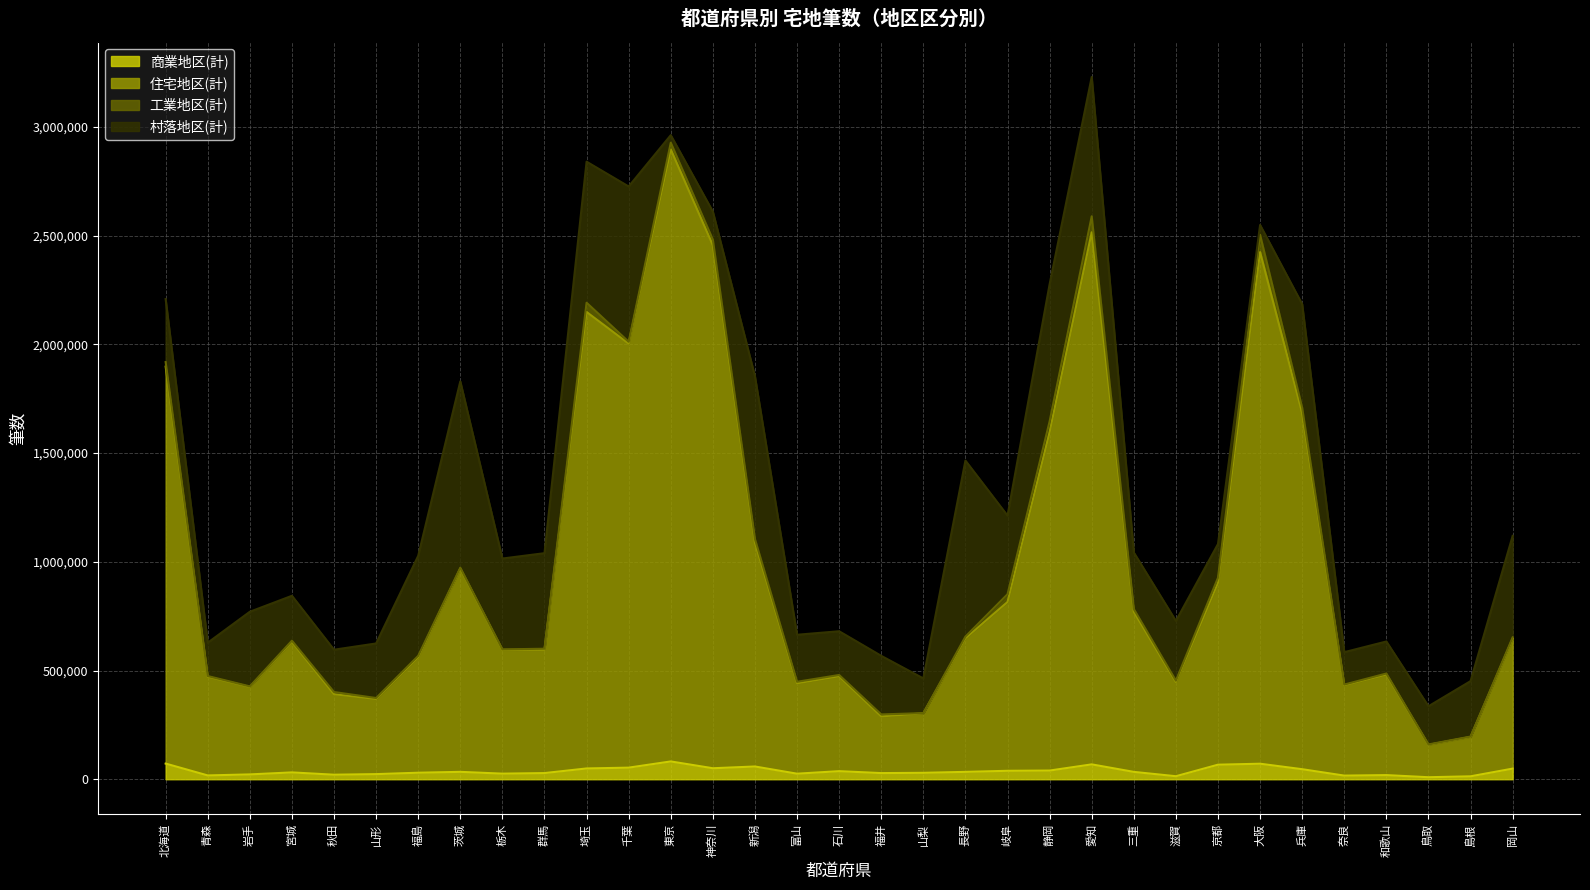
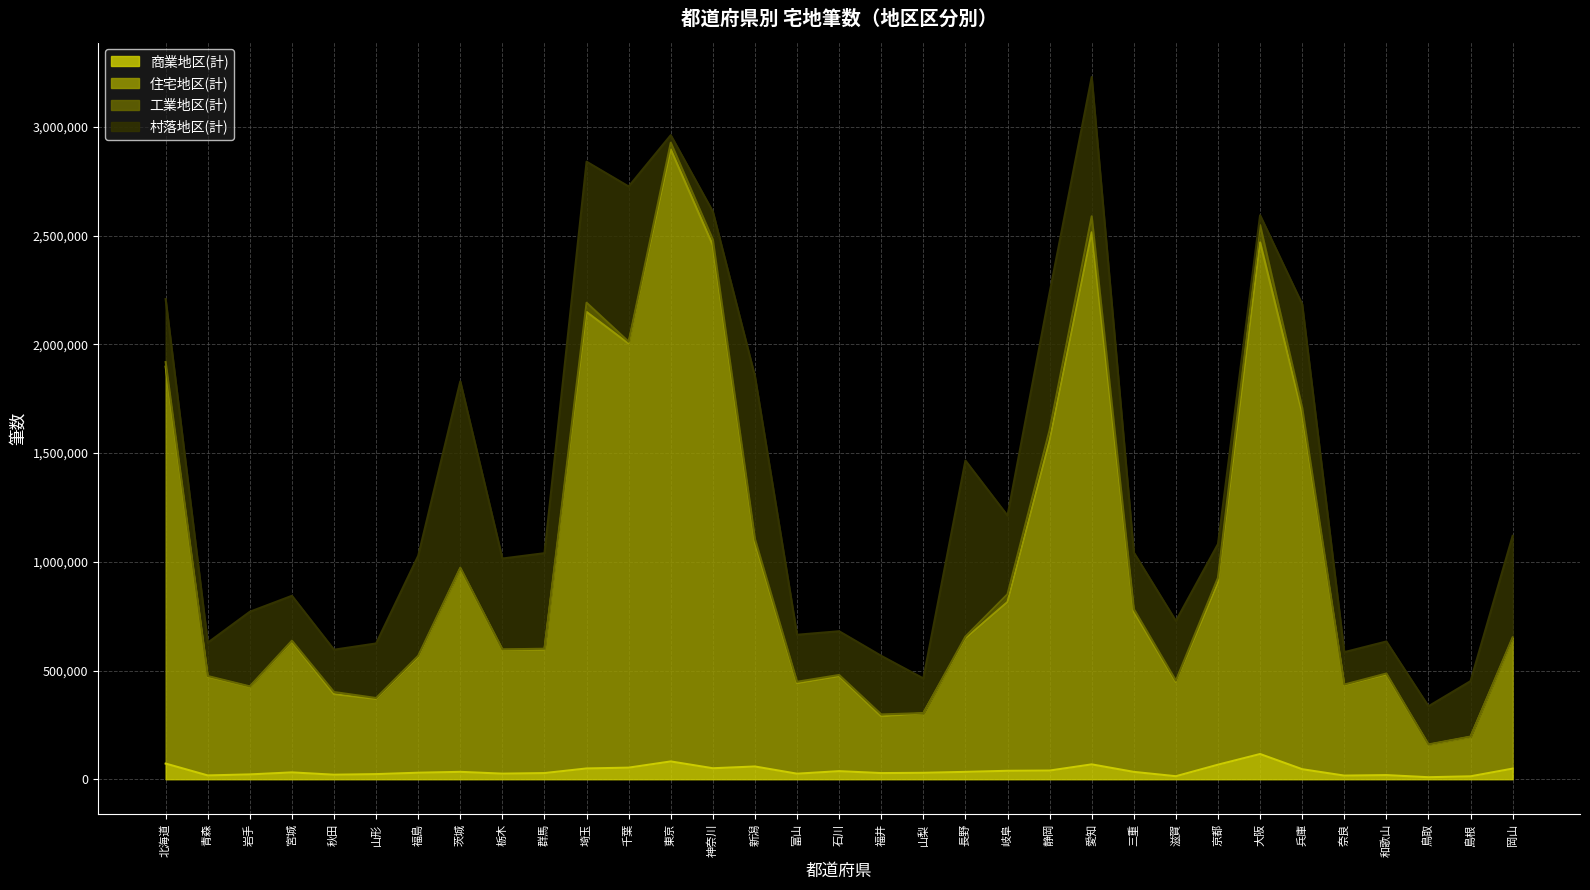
  {
    "商業地区(計)": {
      "北海道": "70,000",
      "青森": "20,000",
      "岩手": "20,000",
      "宮城": "30,000",
      "秋田": "20,000",
      "山形": "20,000",
      "福島": "30,000",
      "茨城": "30,000",
      "栃木": "30,000",
      "群馬": "30,000",
      "埼玉": "50,000",
      "千葉": "50,000",
      "東京": "80,000",
      "神奈川": "50,000",
      "新潟": "60,000",
      "富山": "30,000",
      "石川": "40,000",
      "福井": "30,000",
      "山梨": "30,000",
      "長野": "30,000",
      "岐阜": "40,000",
      "静岡": "40,000",
      "愛知": "70,000",
      "三重": "30,000",
      "滋賀": "10,000",
      "京都": "70,000",
-     "大阪": "70,000",
+     "大阪": "120,000",
      "兵庫": "50,000",
      "奈良": "20,000",
      "和歌山": "20,000",
      "鳥取": "10,000",
      "島根": "10,000",
      "岡山": "50,000"
    },
    "住宅地区(計)": {
      "北海道": "1,830,000",
      "埼玉": "2,100,000",
      "東京": "2,820,000",
      "神奈川": "2,410,000",
      "新潟": "1,030,000",
      "岐阜": "780,000",
-     "静岡": "1,560,000",
+     "静岡": "1,520,000",
      "愛知": "2,450,000",
      "三重": "740,000",
      "京都": "840,000",
      "大阪": "2,350,000",
      "兵庫": "1,640,000"
    },
    "工業地区(計)": {
      "北海道": "20,000",
      "埼玉": "40,000",
      "東京": "30,000",
      "神奈川": "30,000",
      "新潟": "20,000",
      "岐阜": "40,000",
      "静岡": "50,000",
      "愛知": "70,000",
      "三重": "10,000",
      "京都": "20,000",
      "大阪": "80,000",
      "兵庫": "20,000"
    },
    "村落地区(計)": {
      "北海道": "290,000",
      "青森": "150,000",
      "岩手": "340,000",
      "宮城": "210,000",
      "秋田": "190,000",
      "山形": "250,000",
      "福島": "460,000",
      "茨城": "860,000",
      "栃木": "420,000",
      "群馬": "440,000",
      "埼玉": "650,000",
      "千葉": "710,000",
      "東京": "30,000",
      "神奈川": "130,000",
      "新潟": "750,000",
      "富山": "220,000",
      "石川": "200,000",
      "福井": "270,000",
      "山梨": "160,000",
      "長野": "810,000",
      "岐阜": "360,000",
      "静岡": "630,000",
      "愛知": "640,000",
      "三重": "260,000",
      "滋賀": "270,000",
      "京都": "150,000",
      "大阪": "50,000",
      "兵庫": "480,000",
      "奈良": "150,000",
      "和歌山": "150,000",
      "鳥取": "180,000",
      "島根": "260,000",
      "岡山": "470,000"
    }
  }
